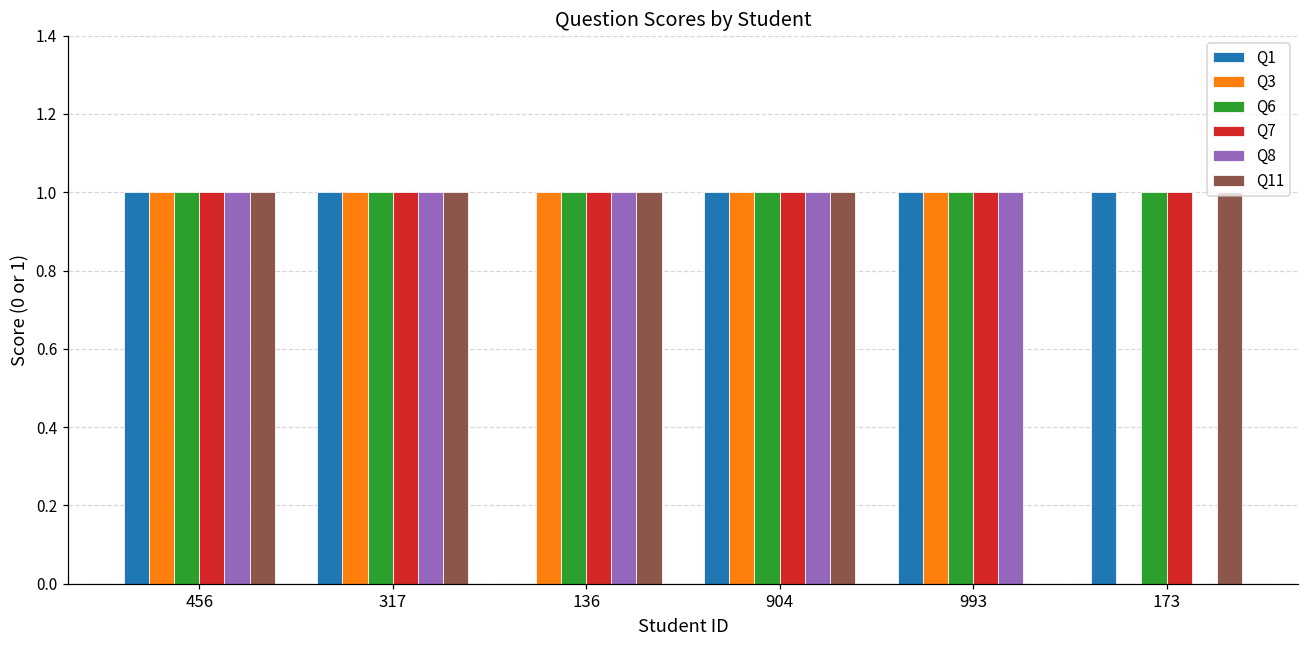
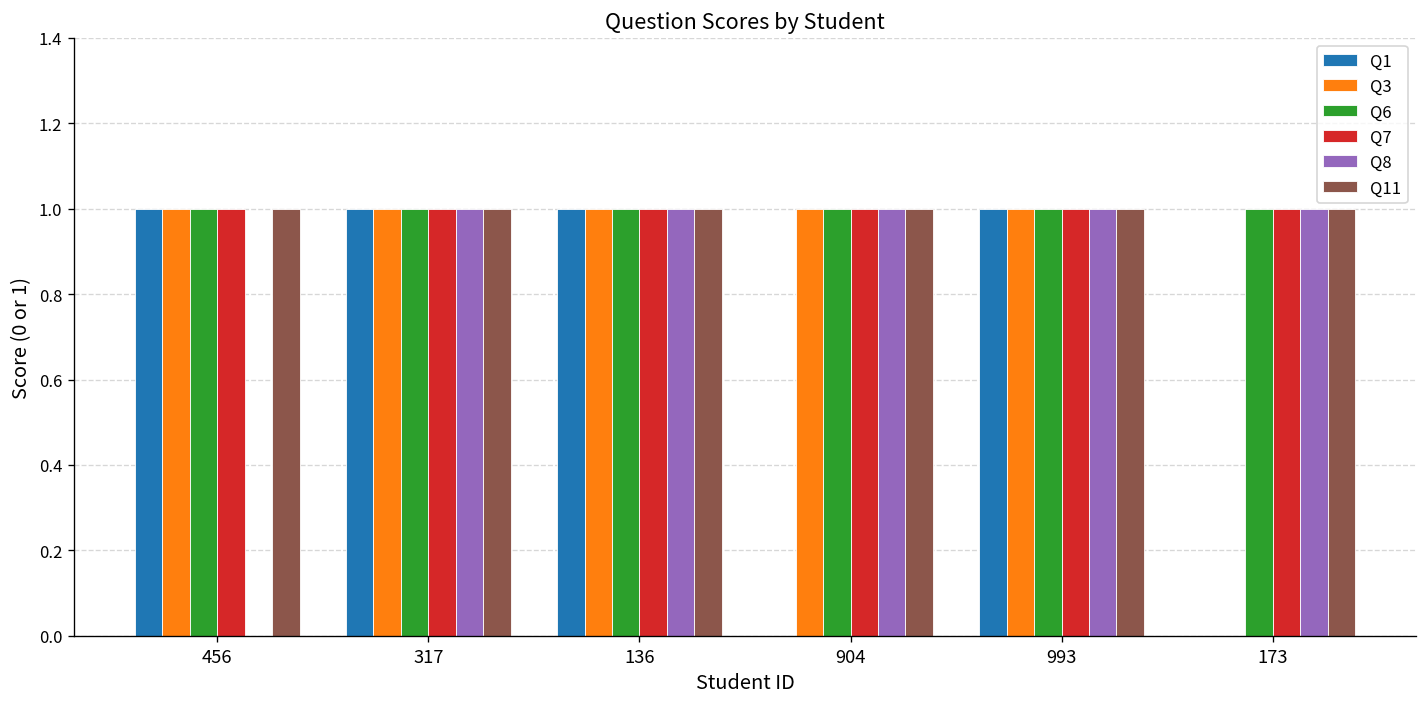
  {
    "Q1": {
      "456": 1,
      "317": 1,
-     "136": 0,
-     "904": 1,
+     "136": 1,
+     "904": 0,
      "993": 1,
-     "173": 1
+     "173": 0
    },
    "Q3": {
      "456": 1,
      "317": 1,
      "136": 1,
      "904": 1,
      "993": 1,
      "173": 0
    },
    "Q6": {
      "456": 1,
      "317": 1,
      "136": 1,
      "904": 1,
      "993": 1,
      "173": 1
    },
    "Q7": {
      "456": 1,
      "317": 1,
      "136": 1,
      "904": 1,
      "993": 1,
      "173": 1
    },
    "Q8": {
-     "456": 1,
+     "456": 0,
      "317": 1,
      "136": 1,
      "904": 1,
      "993": 1,
-     "173": 0
+     "173": 1
    },
    "Q11": {
      "456": 1,
      "317": 1,
      "136": 1,
      "904": 1,
-     "993": 0,
+     "993": 1,
      "173": 1
    }
  }
